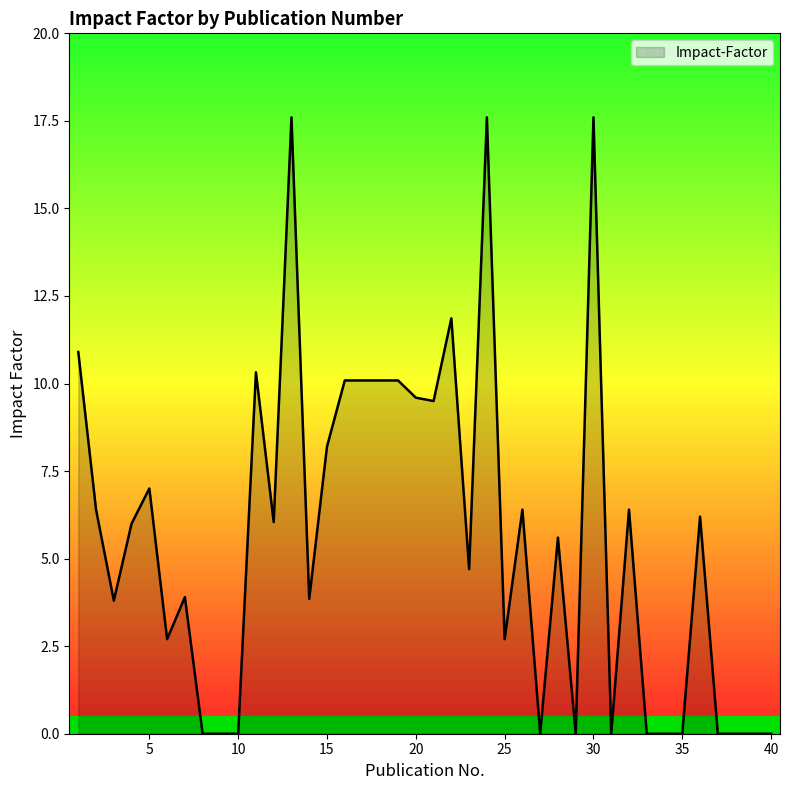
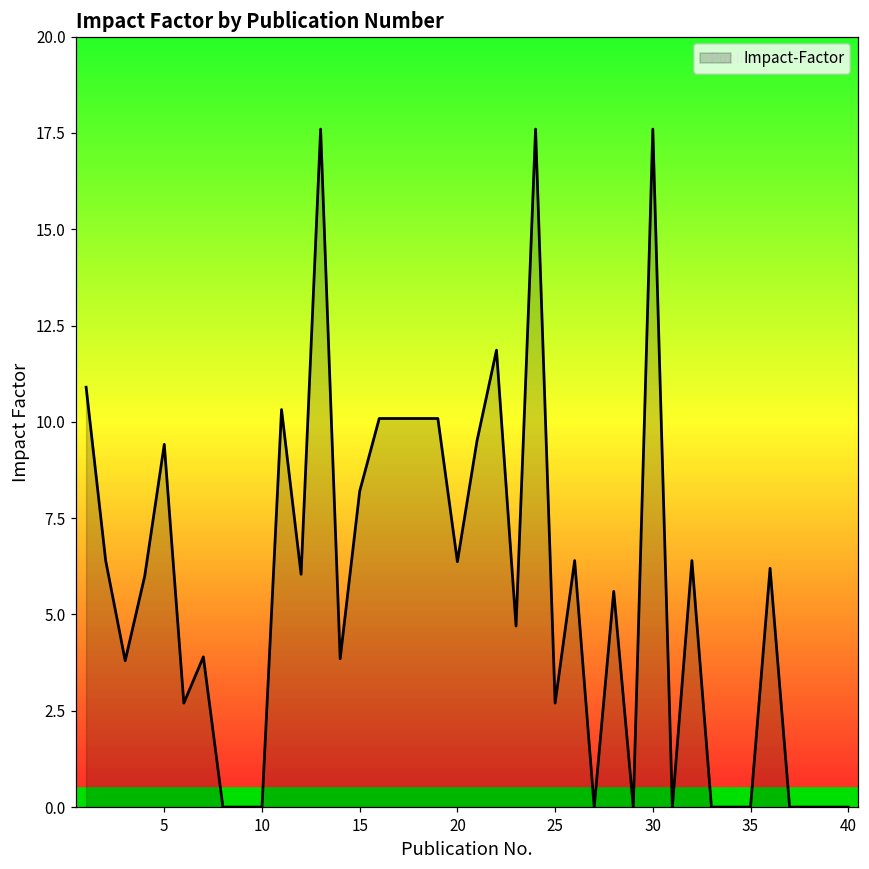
  {
-   "5": 7.0,
+   "5": 9.4,
    "15": 8.2,
-   "20": 9.6,
+   "20": 6.4,
    "25": 2.7,
    "30": 17.6
  }
